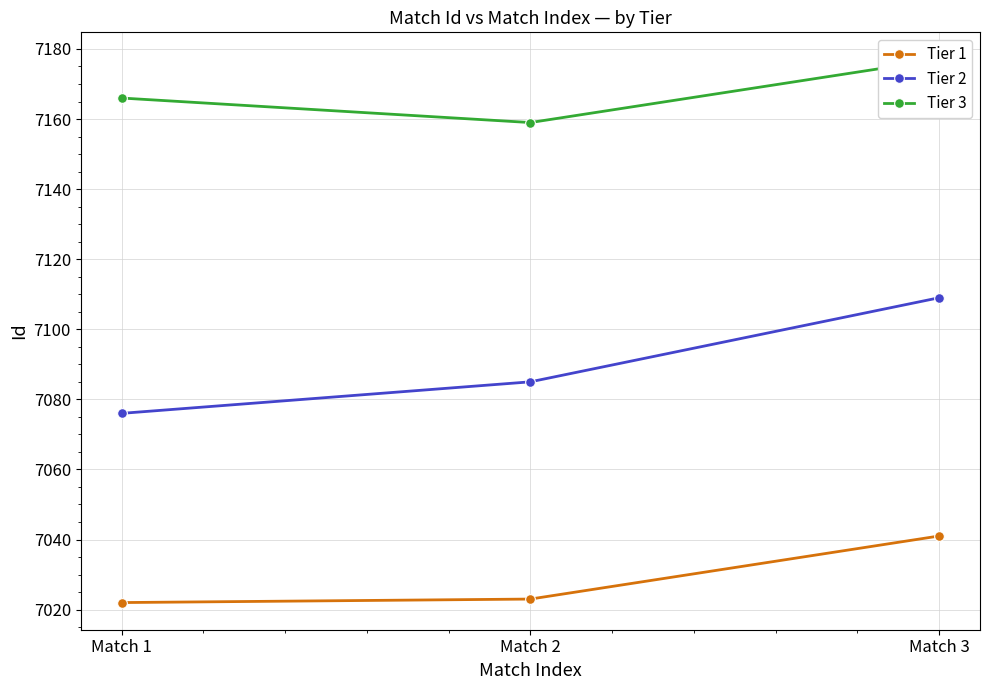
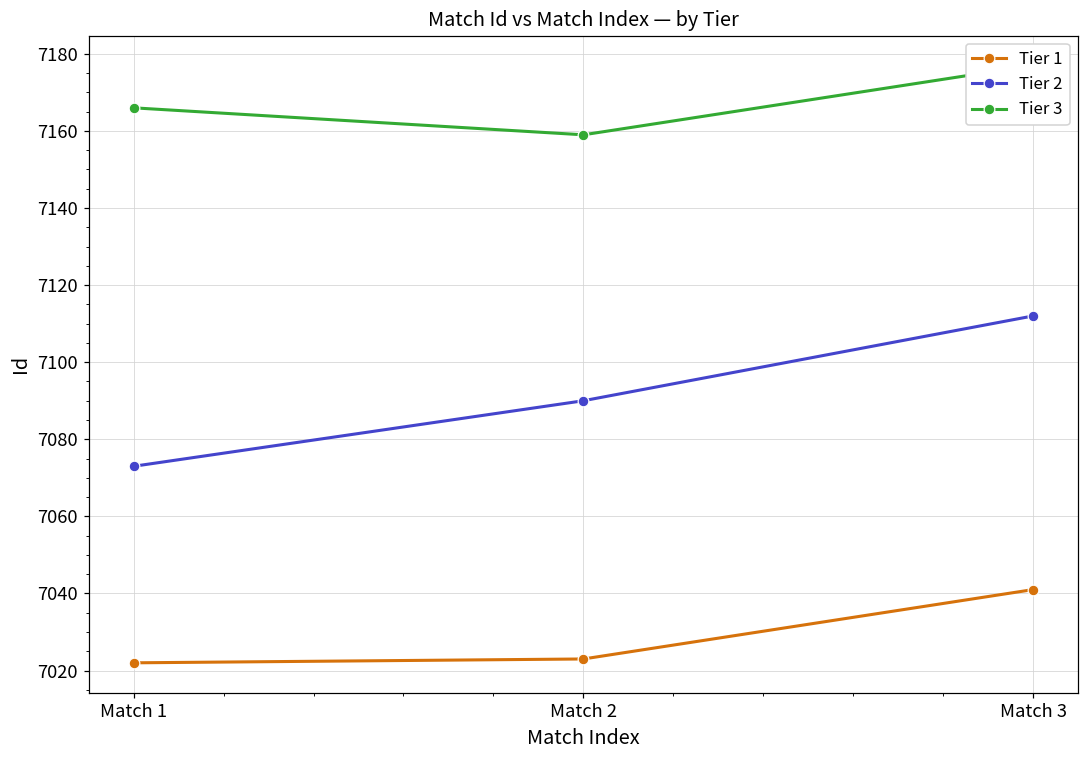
  {
    "Tier 1": {
      "Match 1": 7022,
      "Match 2": 7023,
      "Match 3": 7041
    },
    "Tier 2": {
-     "Match 1": 7076,
-     "Match 2": 7085,
-     "Match 3": 7109
+     "Match 1": 7073,
+     "Match 2": 7090,
+     "Match 3": 7112
    },
    "Tier 3": {
      "Match 1": 7166,
      "Match 2": 7159
    }
  }
